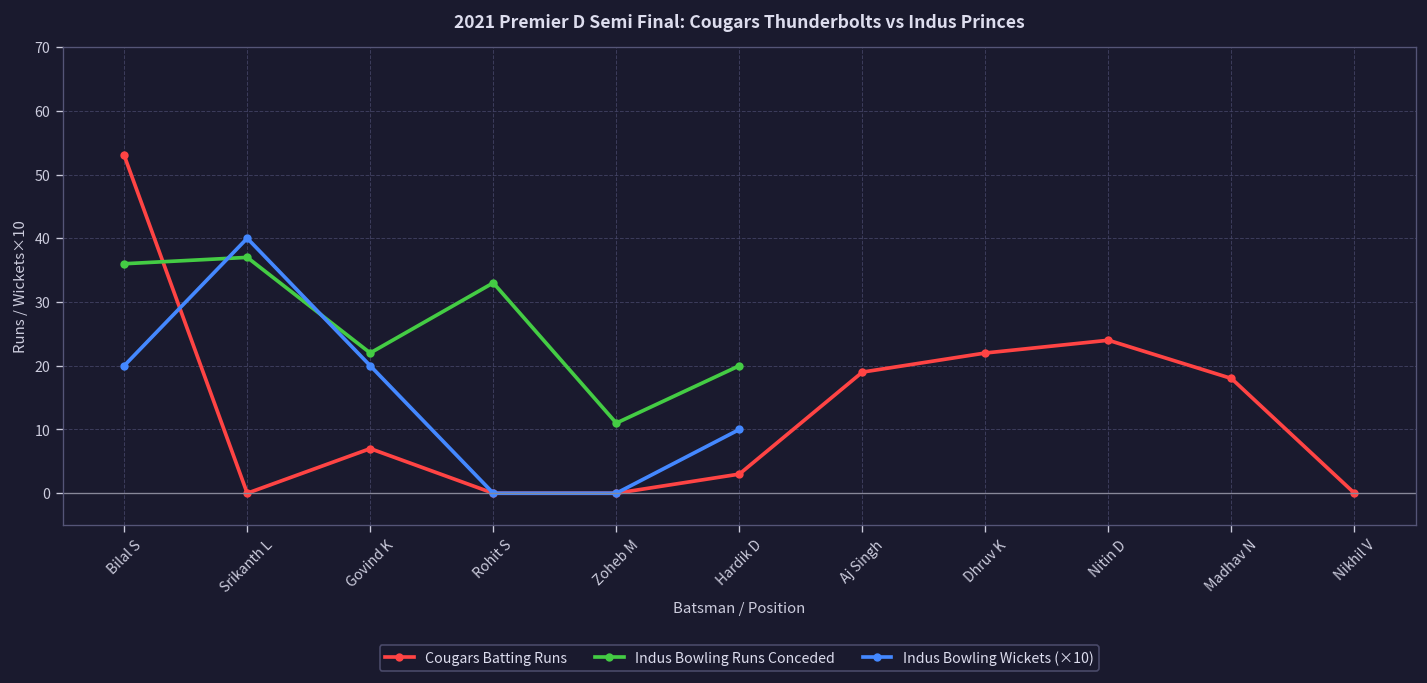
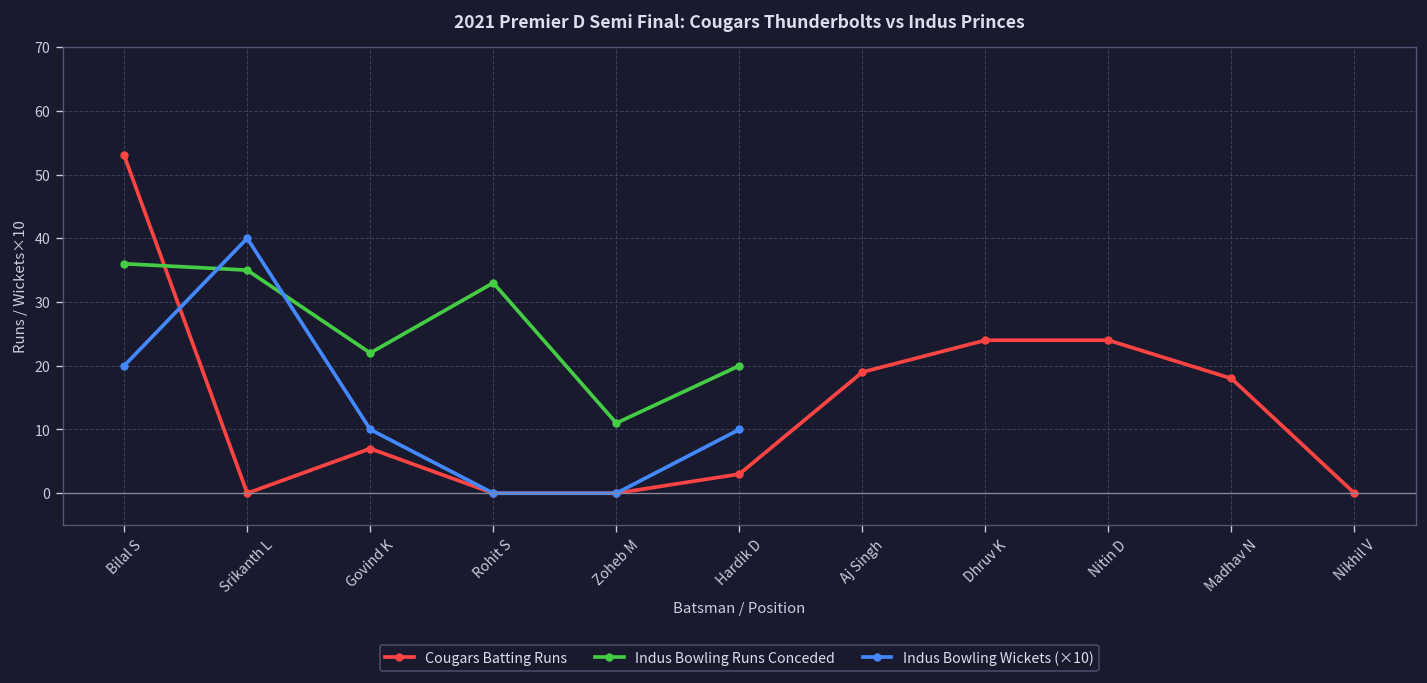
  {
    "Cougars Batting Runs": {
      "Bilal S": 53,
      "Srikanth L": 0,
      "Govind K": 7,
      "Hardik D": 3,
      "Aj Singh": 19,
-     "Dhruv K": 22,
+     "Dhruv K": 24,
      "Nitin D": 24,
      "Madhav N": 18,
      "Nikhil V": 0
    },
    "Indus Bowling Runs Conceded": {
      "Bilal S": 36,
-     "Srikanth L": 37,
+     "Srikanth L": 35,
      "Govind K": 22,
      "Rohit S": 33,
      "Zoheb M": 11,
      "Hardik D": 20
    },
    "Indus Bowling Wickets (×10)": {
      "Bilal S": 20,
      "Srikanth L": 40,
-     "Govind K": 20,
+     "Govind K": 10,
      "Hardik D": 10
    }
  }
